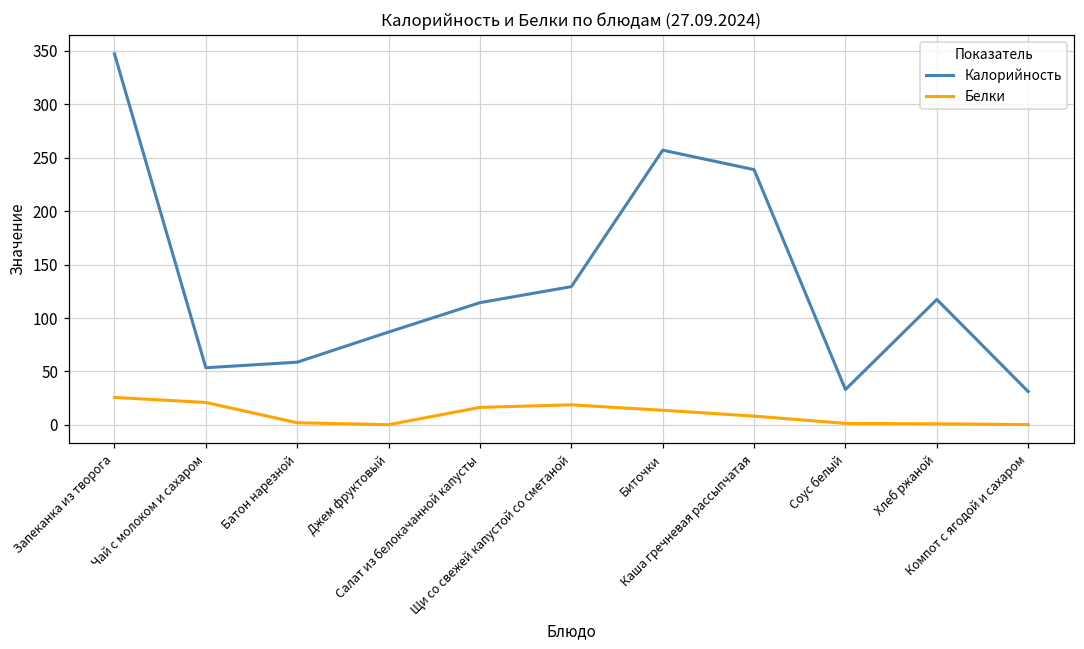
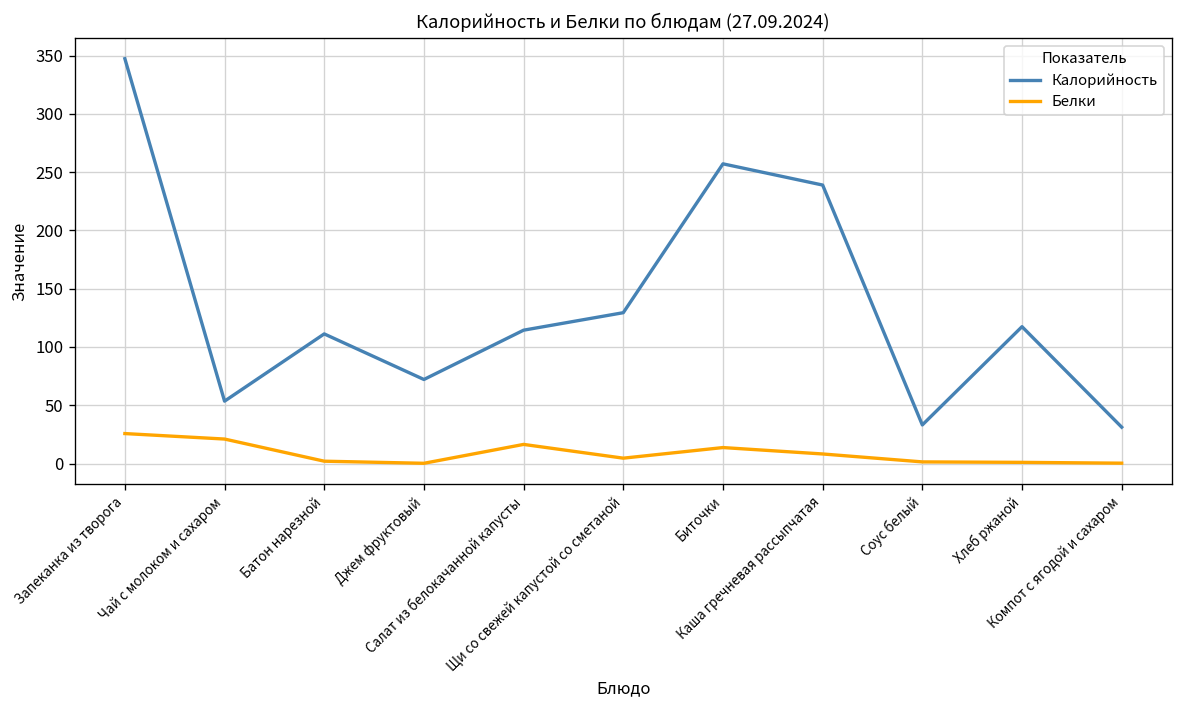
  {
    "Калорийность": {
      "Запеканка из творога": 350,
      "Чай с молоком и сахаром": 50,
-     "Батон нарезной": 60,
-     "Джем фруктовый": 90,
+     "Батон нарезной": 110,
+     "Джем фруктовый": 70,
      "Салат из белокачанной капусты": 110,
      "Щи со свежей капустой со сметаной": 130,
      "Биточки": 260,
      "Каша гречневая рассыпчатая": 240,
      "Соус белый": 30,
      "Хлеб ржаной": 120,
      "Компот с ягодой и сахаром": 30
    },
    "Белки": {
      "Запеканка из творога": 30,
      "Чай с молоком и сахаром": 20,
      "Батон нарезной": 0,
      "Джем фруктовый": 0,
      "Салат из белокачанной капусты": 20,
-     "Щи со свежей капустой со сметаной": 20,
+     "Щи со свежей капустой со сметаной": 0,
      "Биточки": 10,
      "Каша гречневая рассыпчатая": 10,
      "Соус белый": 0,
      "Хлеб ржаной": 0,
      "Компот с ягодой и сахаром": 0
    }
  }
